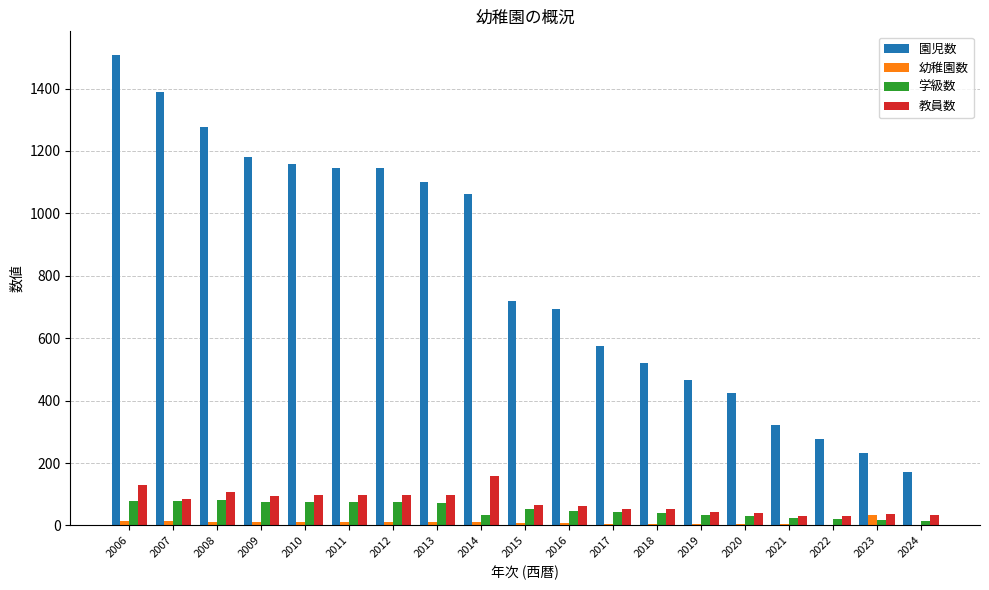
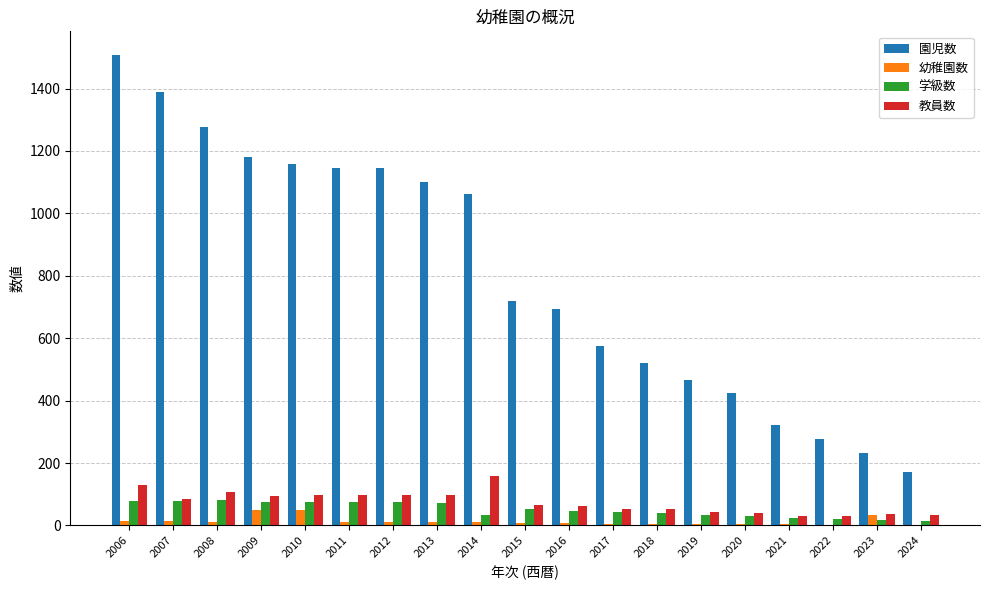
  {
    "園児数": {
      "2006": 1510,
      "2007": 1390,
      "2008": 1280,
      "2009": 1180,
      "2010": 1160,
      "2011": 1150,
      "2012": 1150,
      "2013": 1100,
      "2014": 1060,
      "2015": 720,
      "2016": 690,
      "2017": 580,
      "2018": 520,
      "2019": 470,
      "2020": 420,
      "2021": 320,
      "2022": 280,
      "2023": 230,
      "2024": 170
    },
    "幼稚園数": {
      "2006": 10,
      "2007": 10,
      "2008": 10,
-     "2009": 10,
-     "2010": 10,
+     "2009": 50,
+     "2010": 50,
      "2011": 10,
      "2012": 10,
      "2013": 10,
      "2014": 10,
      "2015": 10,
      "2023": 30
    },
    "学級数": {
      "2006": 80,
      "2007": 80,
      "2008": 80,
      "2009": 70,
      "2010": 80,
      "2011": 70,
      "2012": 70,
      "2013": 70,
      "2014": 30,
      "2015": 50,
      "2016": 50,
      "2017": 40,
      "2018": 40,
      "2019": 40,
      "2020": 30,
      "2021": 20,
      "2022": 20,
      "2023": 20,
      "2024": 20
    },
    "教員数": {
      "2006": 130,
      "2007": 90,
      "2008": 110,
      "2009": 100,
      "2010": 100,
      "2011": 100,
      "2012": 100,
      "2013": 100,
      "2014": 160,
      "2015": 70,
      "2016": 60,
      "2017": 50,
      "2018": 50,
      "2019": 40,
      "2020": 40,
      "2021": 30,
      "2022": 30,
      "2023": 40,
      "2024": 30
    }
  }
